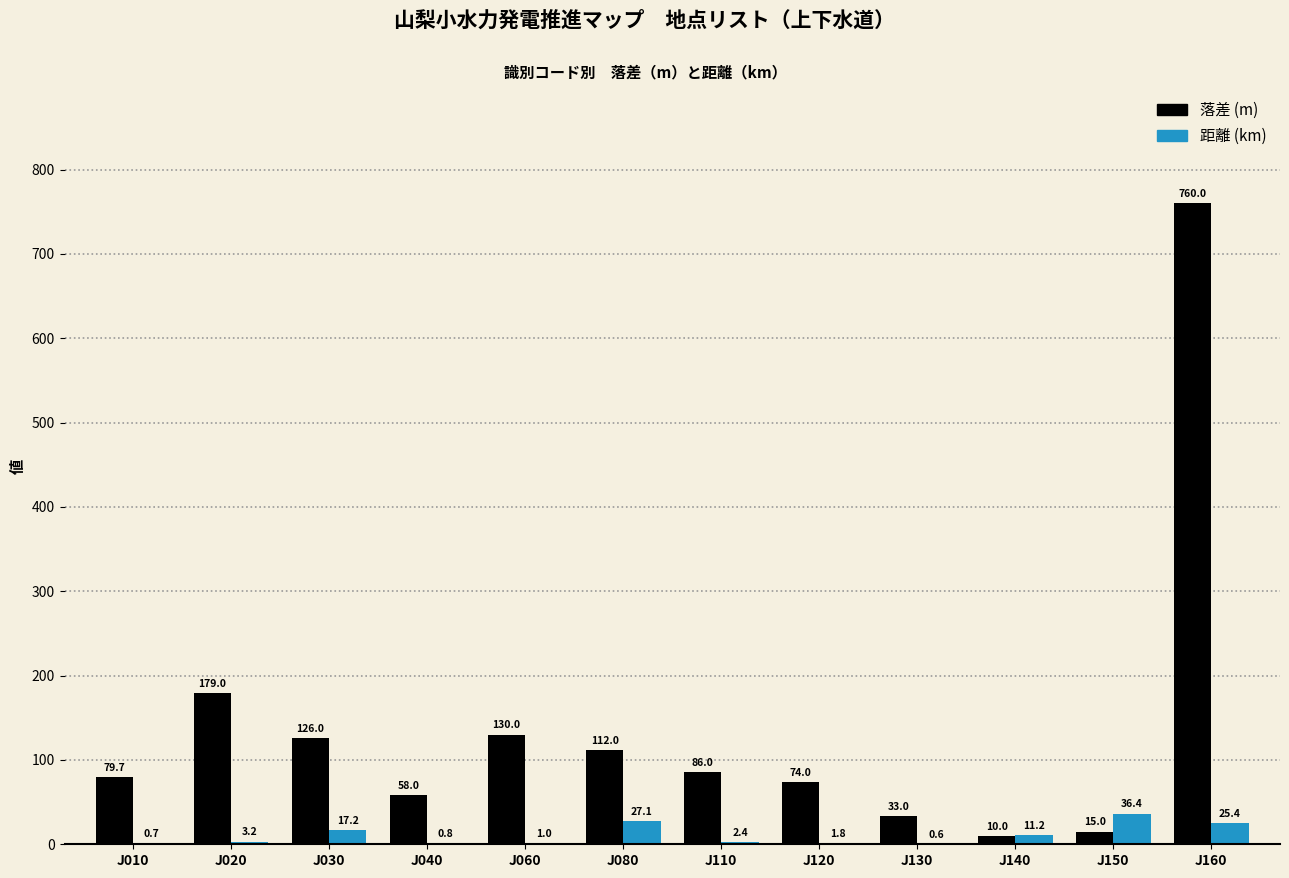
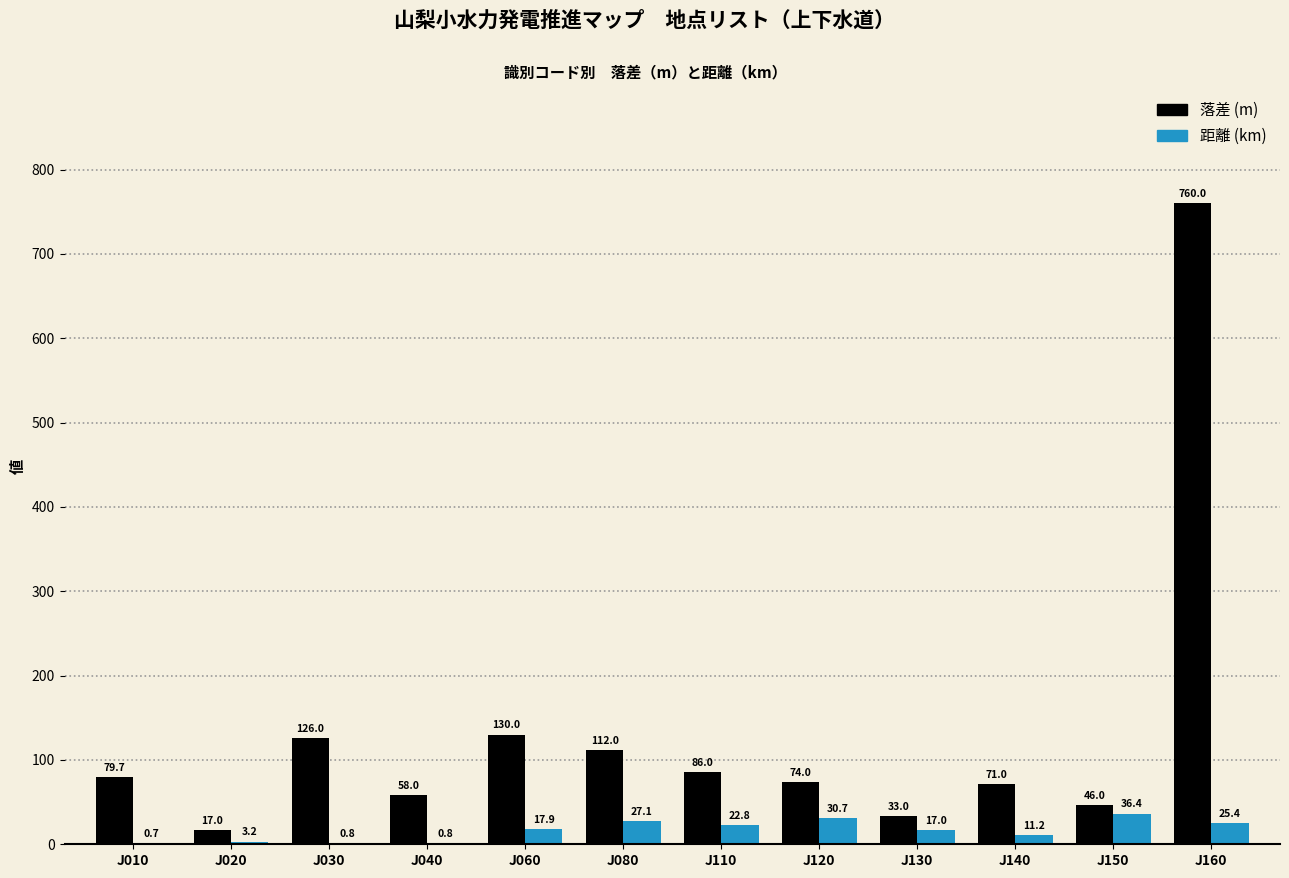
  {
    "落差 (m)": {
      "J010": 79.7,
-     "J020": 179.0,
+     "J020": 17.0,
      "J030": 126.0,
      "J040": 58.0,
      "J060": 130.0,
      "J080": 112.0,
      "J110": 86.0,
      "J120": 74.0,
      "J130": 33.0,
-     "J140": 10.0,
-     "J150": 15.0,
+     "J140": 71.0,
+     "J150": 46.0,
      "J160": 760.0
    },
    "距離 (km)": {
      "J010": 0.7,
      "J020": 3.2,
-     "J030": 17.2,
+     "J030": 0.8,
      "J040": 0.8,
-     "J060": 1.0,
+     "J060": 17.9,
      "J080": 27.1,
-     "J110": 2.4,
-     "J120": 1.8,
-     "J130": 0.6,
+     "J110": 22.8,
+     "J120": 30.7,
+     "J130": 17.0,
      "J140": 11.2,
      "J150": 36.4,
      "J160": 25.4
    }
  }
